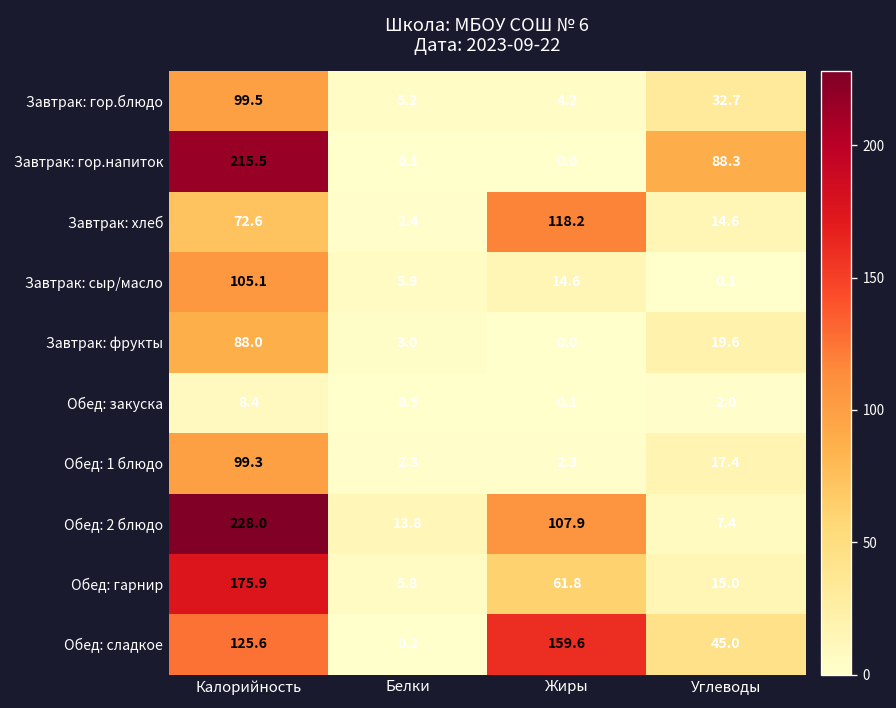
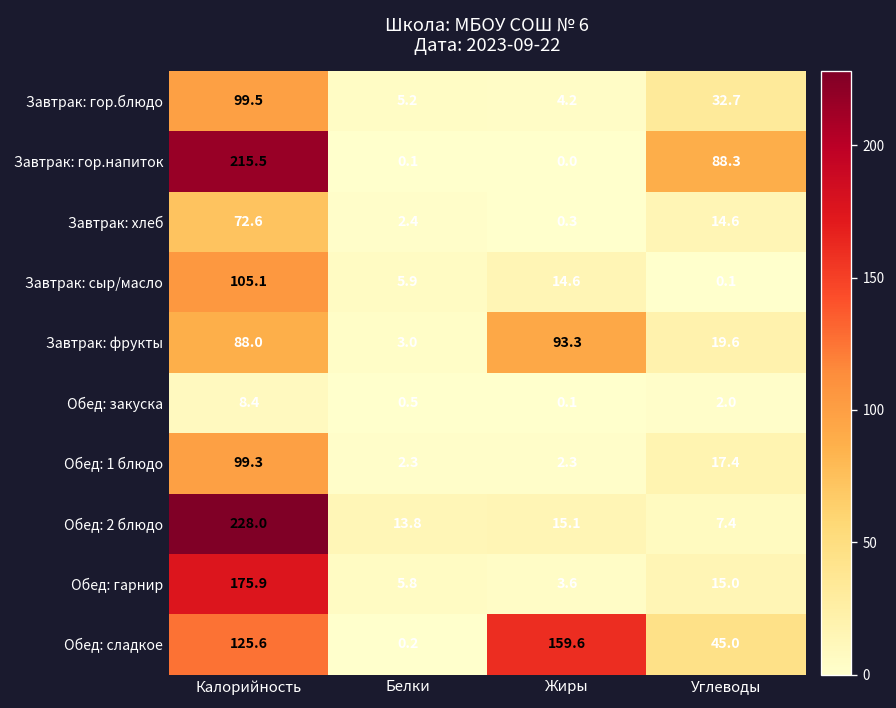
  {
    "Завтрак: гор.блюдо": {
      "Калорийность": 99.5,
      "Белки": 5.2,
      "Жиры": 4.2,
      "Углеводы": 32.7
    },
    "Завтрак: гор.напиток": {
      "Калорийность": 215.5,
      "Белки": 0.1,
      "Жиры": 0.0,
      "Углеводы": 88.3
    },
    "Завтрак: хлеб": {
      "Калорийность": 72.6,
      "Белки": 2.4,
-     "Жиры": 118.2,
+     "Жиры": 0.3,
      "Углеводы": 14.6
    },
    "Завтрак: сыр/масло": {
      "Калорийность": 105.1,
      "Белки": 5.9,
      "Жиры": 14.6,
      "Углеводы": 0.1
    },
    "Завтрак: фрукты": {
      "Калорийность": 88.0,
      "Белки": 3.0,
-     "Жиры": 0.0,
+     "Жиры": 93.3,
      "Углеводы": 19.6
    },
    "Обед: закуска": {
      "Калорийность": 8.4,
      "Белки": 0.5,
      "Жиры": 0.1,
      "Углеводы": 2.0
    },
    "Обед: 1 блюдо": {
      "Калорийность": 99.3,
      "Белки": 2.3,
      "Жиры": 2.3,
      "Углеводы": 17.4
    },
    "Обед: 2 блюдо": {
      "Калорийность": 228.0,
      "Белки": 13.8,
-     "Жиры": 107.9,
+     "Жиры": 15.1,
      "Углеводы": 7.4
    },
    "Обед: гарнир": {
      "Калорийность": 175.9,
      "Белки": 5.8,
-     "Жиры": 61.8,
+     "Жиры": 3.6,
      "Углеводы": 15.0
    },
    "Обед: сладкое": {
      "Калорийность": 125.6,
      "Белки": 0.2,
      "Жиры": 159.6,
      "Углеводы": 45.0
    }
  }
